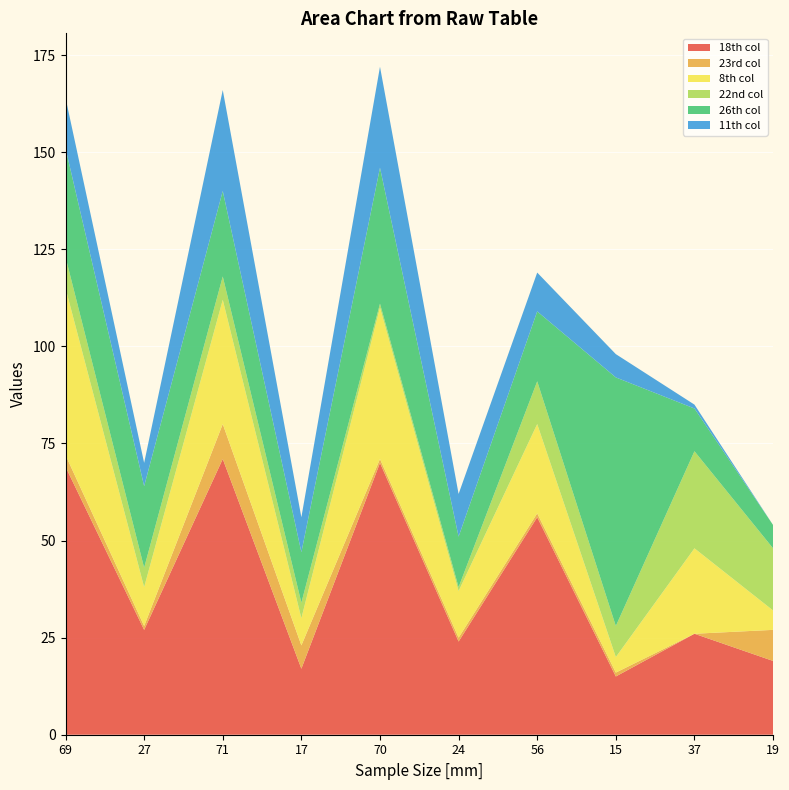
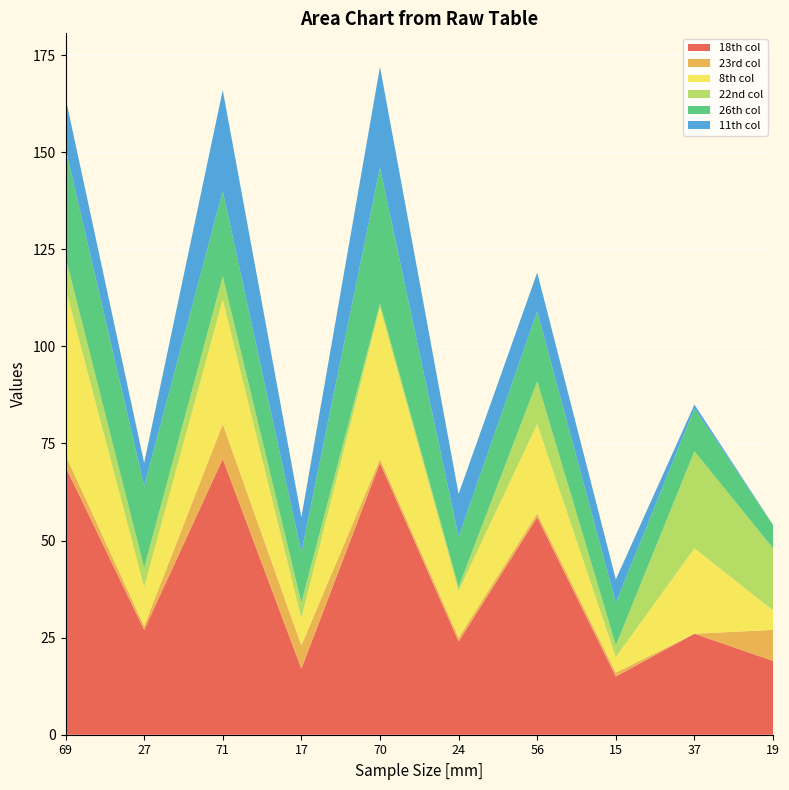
  {
    "18th col": {
      "69": 69,
      "27": 27,
      "71": 71,
      "17": 17,
      "70": 70,
      "24": 24,
      "56": 56,
      "15": 15,
      "19": 19
    },
    "23rd col": {
      "69": 3,
      "27": 1,
      "71": 9,
      "17": 6,
      "70": 1,
      "24": 1,
      "56": 1,
      "15": 1,
      "19": 8
    },
    "8th col": {
      "69": 43,
      "27": 10,
      "71": 32,
      "17": 7,
      "70": 39,
      "24": 12,
      "56": 23,
      "15": 4,
      "37": 22,
      "19": 5
    },
    "22nd col": {
      "69": 8,
      "27": 5,
      "71": 6,
      "17": 4,
      "70": 1,
      "24": 1,
      "56": 11,
-     "15": 8,
+     "15": 3,
      "37": 25,
      "19": 16
    },
    "26th col": {
      "69": 28,
      "27": 21,
      "71": 22,
      "17": 13,
      "70": 35,
      "24": 13,
      "56": 18,
-     "15": 64,
+     "15": 11,
      "37": 11
    },
    "11th col": {
      "69": 13,
      "27": 6,
      "71": 26,
      "17": 9,
      "70": 26,
      "24": 11,
      "56": 10,
      "15": 6,
      "37": 1
    }
  }
